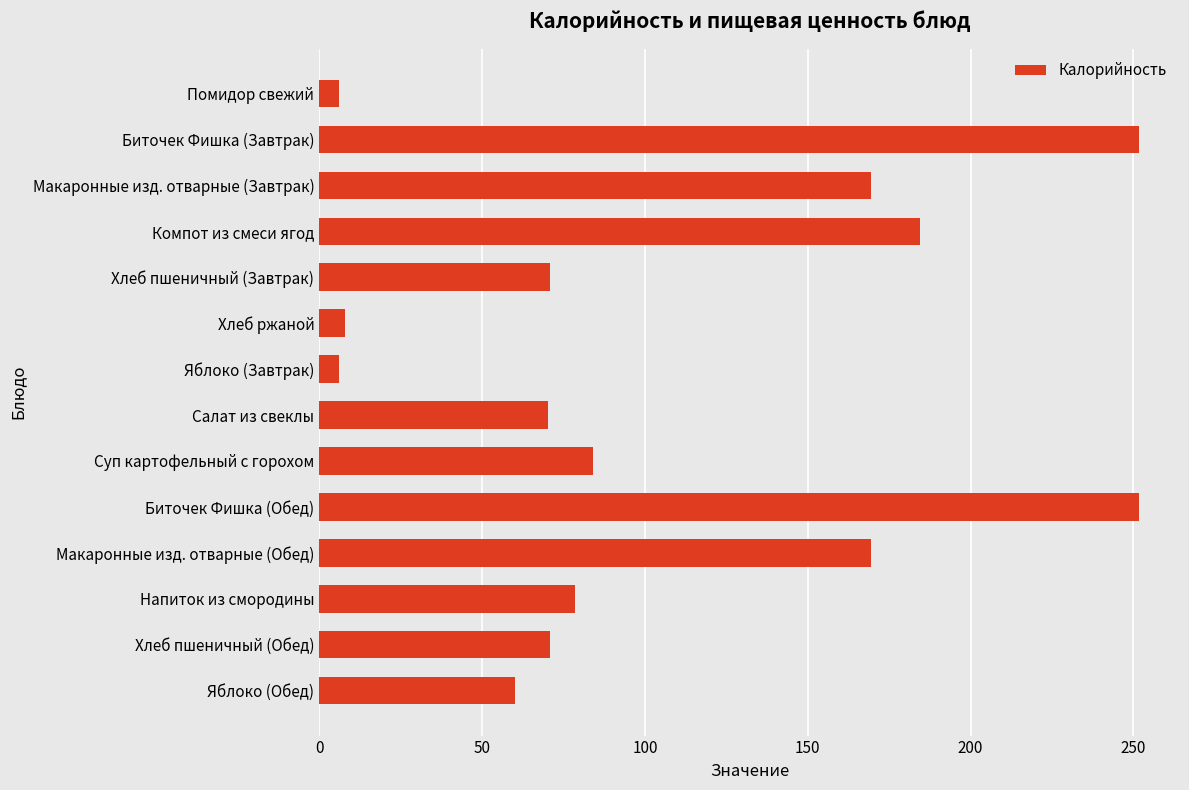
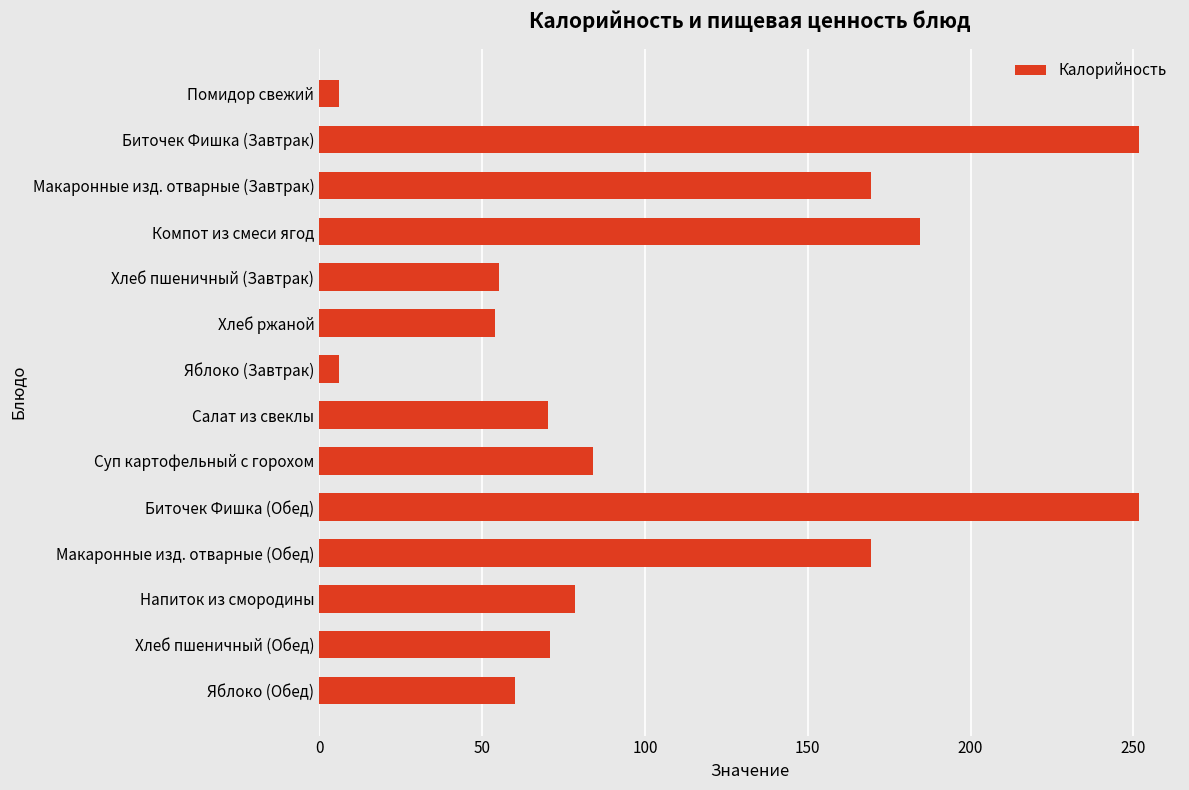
  {
    "Помидор свежий": 6,
    "Биточек Фишка (Завтрак)": 252,
    "Макаронные изд. отварные (Завтрак)": 170,
    "Компот из смеси ягод": 184,
-   "Хлеб пшеничный (Завтрак)": 71,
-   "Хлеб ржаной": 8,
+   "Хлеб пшеничный (Завтрак)": 55,
+   "Хлеб ржаной": 54,
    "Яблоко (Завтрак)": 6,
    "Салат из свеклы": 70,
    "Суп картофельный с горохом": 84,
    "Биточек Фишка (Обед)": 252,
    "Макаронные изд. отварные (Обед)": 170,
    "Напиток из смородины": 78,
    "Хлеб пшеничный (Обед)": 71,
    "Яблоко (Обед)": 60
  }
